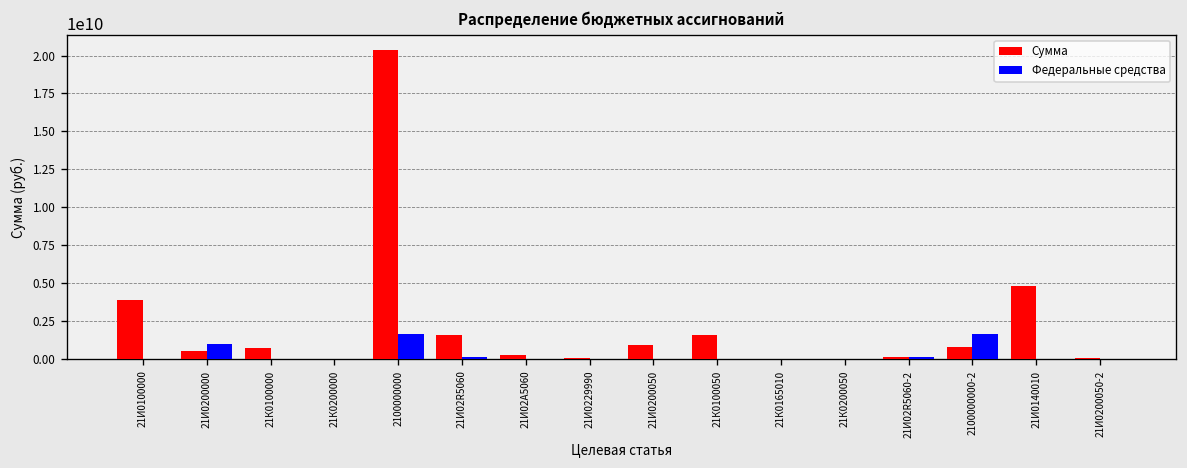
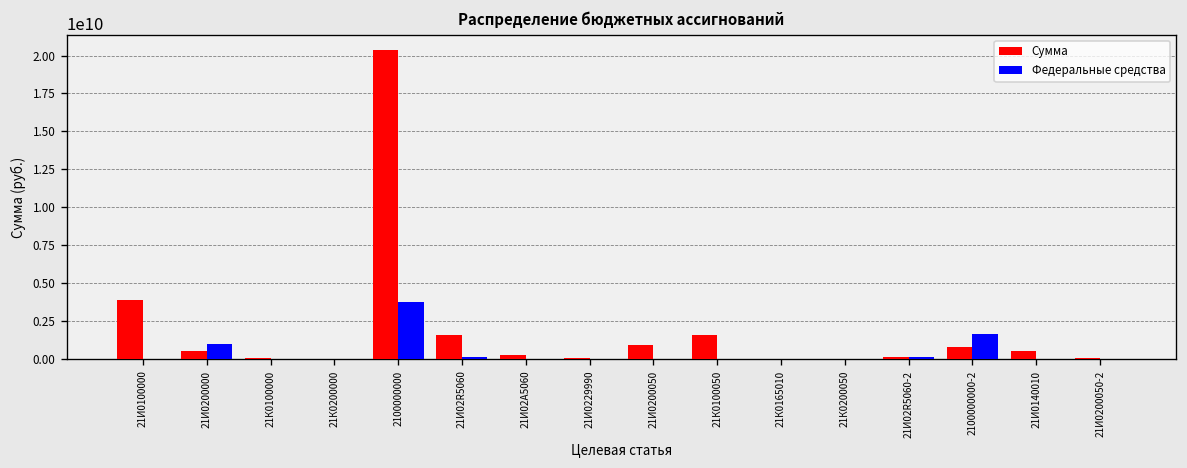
  {
    "Сумма": {
      "21И0100000": 3900000000,
      "21И0200000": 500000000,
-     "21К0100000": 700000000,
+     "21К0100000": 100000000,
      "2100000000": 20300000000,
      "21И02R5060": 1600000000,
      "21И02А5060": 300000000,
      "21И0200050": 900000000,
      "21К0100050": 1600000000,
      "2100000000-2": 800000000,
-     "21И0140010": 4800000000
+     "21И0140010": 500000000
    },
    "Федеральные средства": {
      "21И0100000": 0,
      "21И0200000": 1000000000,
      "21К0100000": 0,
      "21К0200000": 0,
-     "2100000000": 1700000000,
+     "2100000000": 3700000000,
      "21И02А5060": 0,
      "21И0229990": 0,
      "21И0200050": 0,
      "21К0100050": 0,
      "21К0165010": 0,
      "21К0200050": 0,
      "2100000000-2": 1700000000,
      "21И0140010": 0,
      "21И0200050-2": 0
    }
  }
